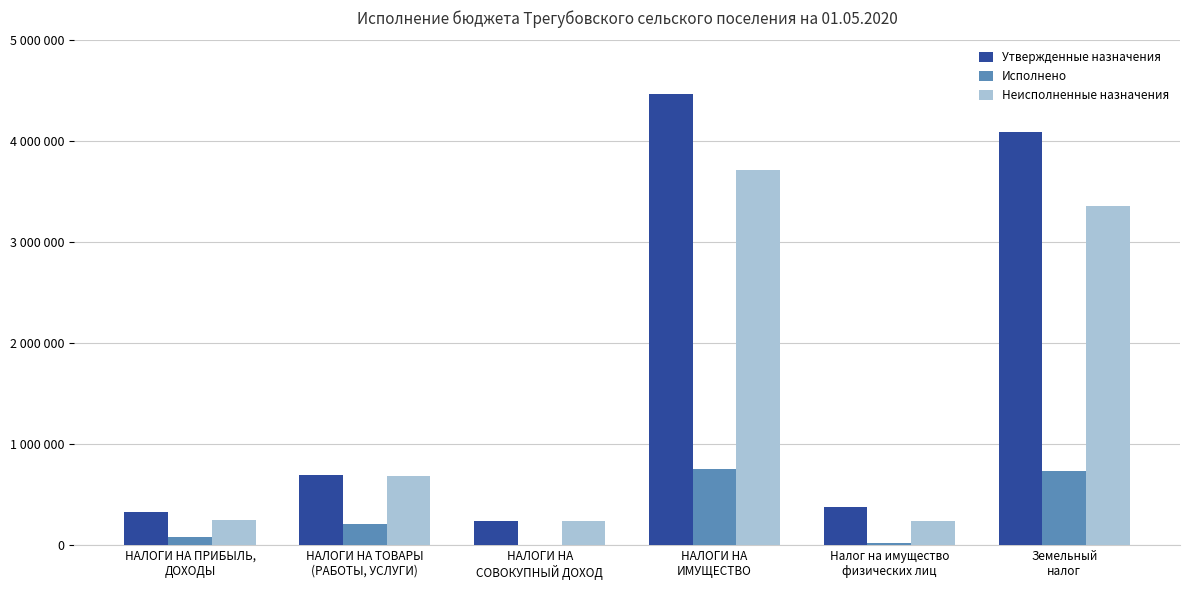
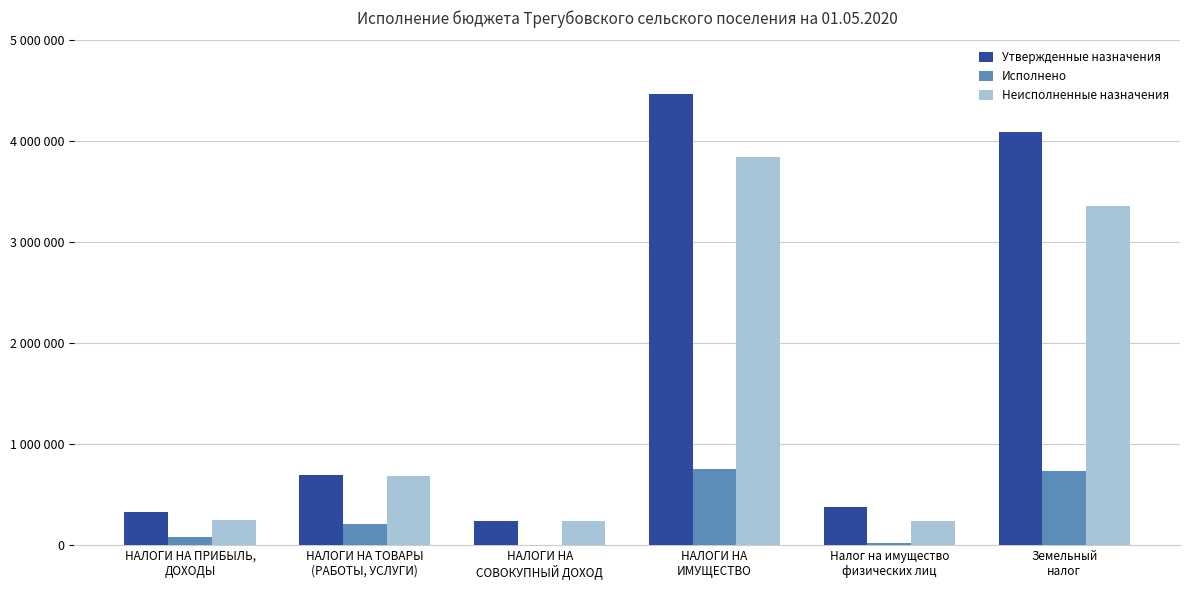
  {
    "Утвержденные назначения": {
      "НАЛОГИ НА ПРИБЫЛЬ, ДОХОДЫ": 320000,
      "НАЛОГИ НА ТОВАРЫ (РАБОТЫ, УСЛУГИ)": 690000,
      "НАЛОГИ НА СОВОКУПНЫЙ ДОХОД": 240000,
      "НАЛОГИ НА ИМУЩЕСТВО": 4470000,
      "Налог на имущество физических лиц": 370000,
      "Земельный налог": 4100000
    },
    "Исполнено": {
      "НАЛОГИ НА ПРИБЫЛЬ, ДОХОДЫ": 80000,
      "НАЛОГИ НА ТОВАРЫ (РАБОТЫ, УСЛУГИ)": 200000,
      "НАЛОГИ НА ИМУЩЕСТВО": 750000,
      "Земельный налог": 730000
    },
    "Неисполненные назначения": {
      "НАЛОГИ НА ПРИБЫЛЬ, ДОХОДЫ": 250000,
      "НАЛОГИ НА ТОВАРЫ (РАБОТЫ, УСЛУГИ)": 680000,
      "НАЛОГИ НА СОВОКУПНЫЙ ДОХОД": 240000,
-     "НАЛОГИ НА ИМУЩЕСТВО": 3720000,
+     "НАЛОГИ НА ИМУЩЕСТВО": 3840000,
      "Налог на имущество физических лиц": 240000,
      "Земельный налог": 3360000
    }
  }
